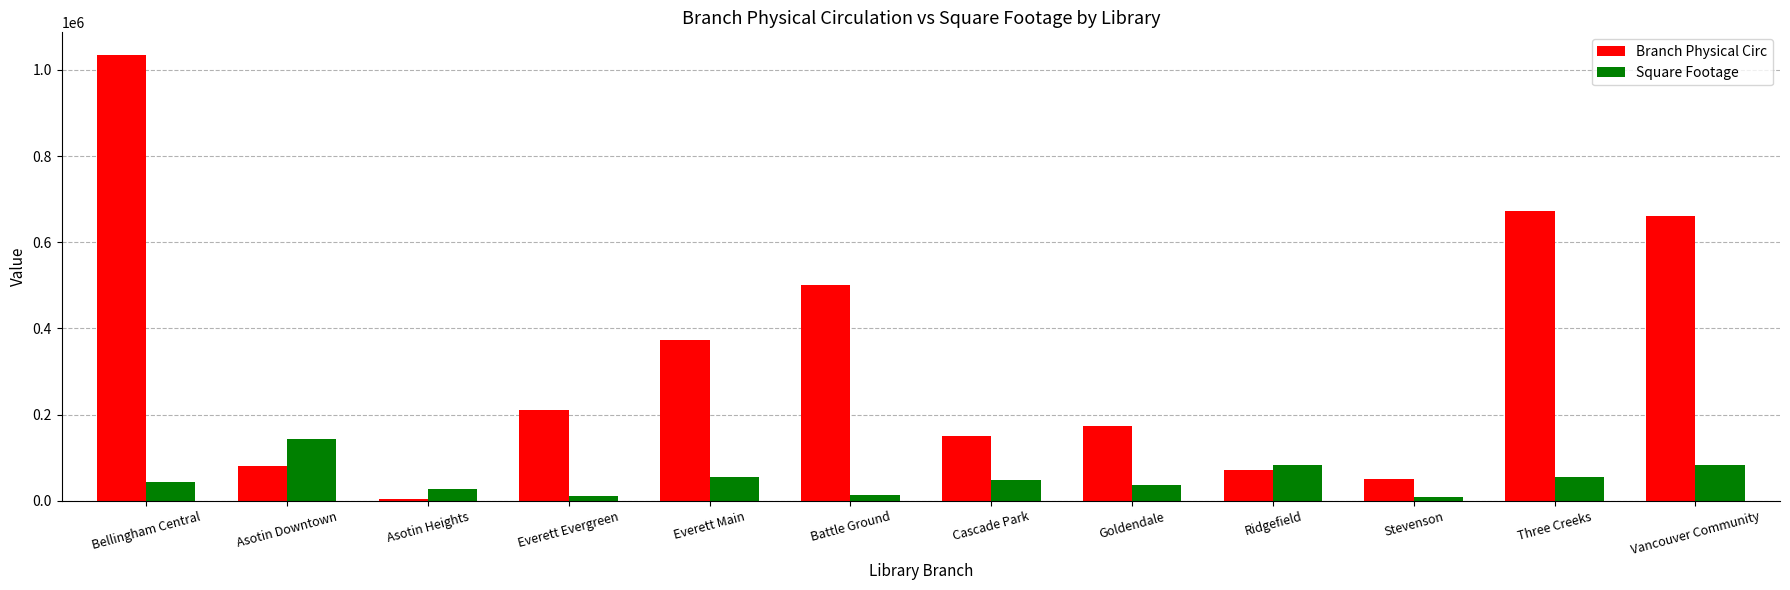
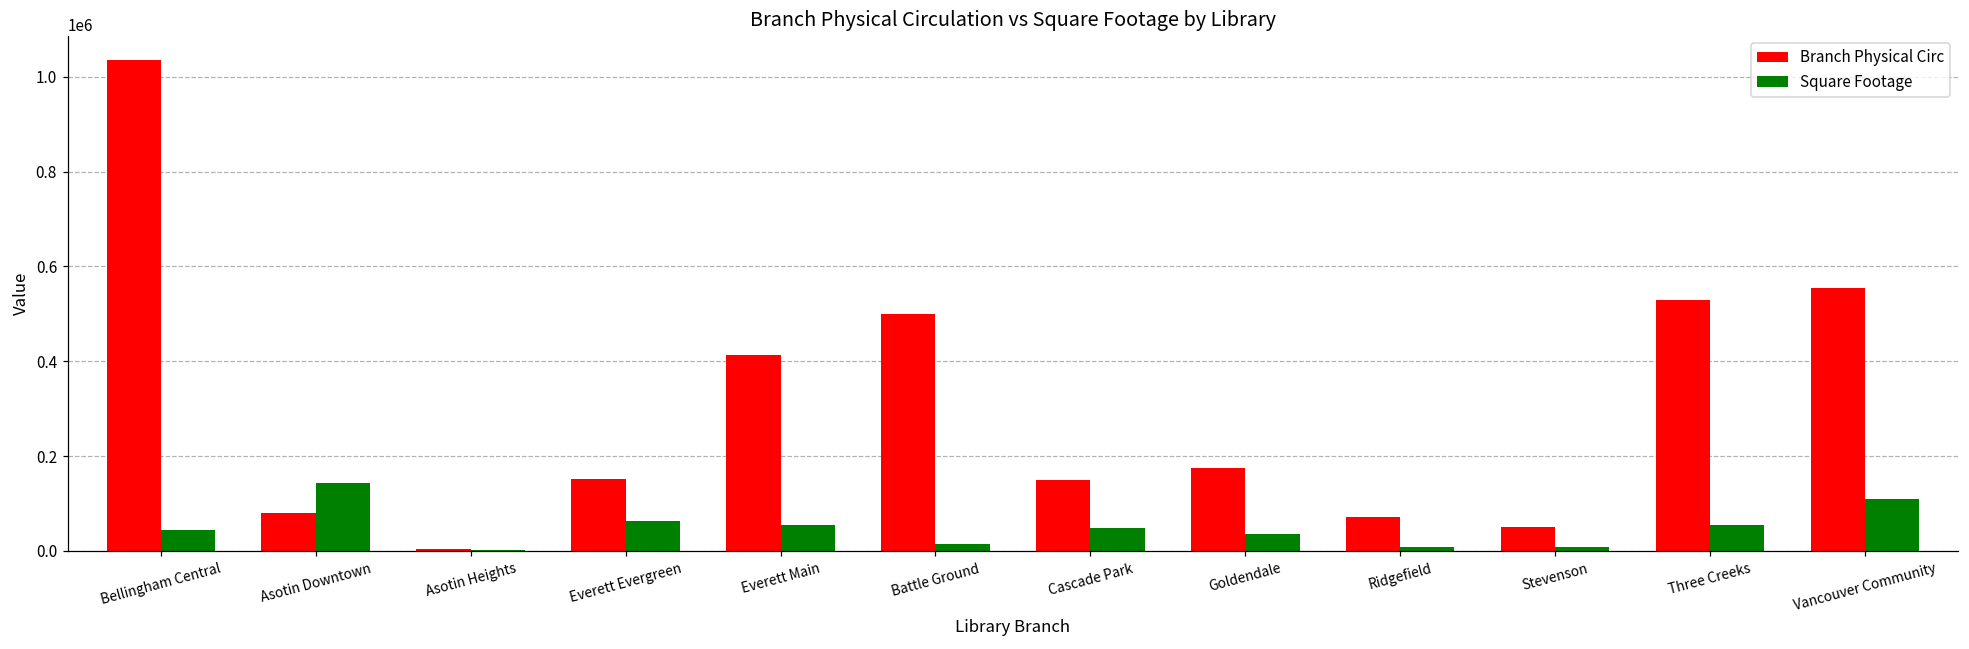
  {
    "Branch Physical Circ": {
      "Bellingham Central": 1040000,
      "Asotin Downtown": 80000,
-     "Everett Evergreen": 210000,
-     "Everett Main": 370000,
+     "Everett Evergreen": 150000,
+     "Everett Main": 410000,
      "Battle Ground": 500000,
      "Cascade Park": 150000,
      "Goldendale": 170000,
      "Ridgefield": 70000,
      "Stevenson": 50000,
-     "Three Creeks": 670000,
-     "Vancouver Community": 660000
+     "Three Creeks": 530000,
+     "Vancouver Community": 550000
    },
    "Square Footage": {
      "Bellingham Central": 40000,
      "Asotin Downtown": 140000,
-     "Asotin Heights": 30000,
-     "Everett Evergreen": 10000,
+     "Asotin Heights": 0,
+     "Everett Evergreen": 60000,
      "Everett Main": 50000,
      "Battle Ground": 10000,
      "Cascade Park": 50000,
      "Goldendale": 40000,
-     "Ridgefield": 80000,
+     "Ridgefield": 10000,
      "Stevenson": 10000,
      "Three Creeks": 50000,
-     "Vancouver Community": 80000
+     "Vancouver Community": 110000
    }
  }
